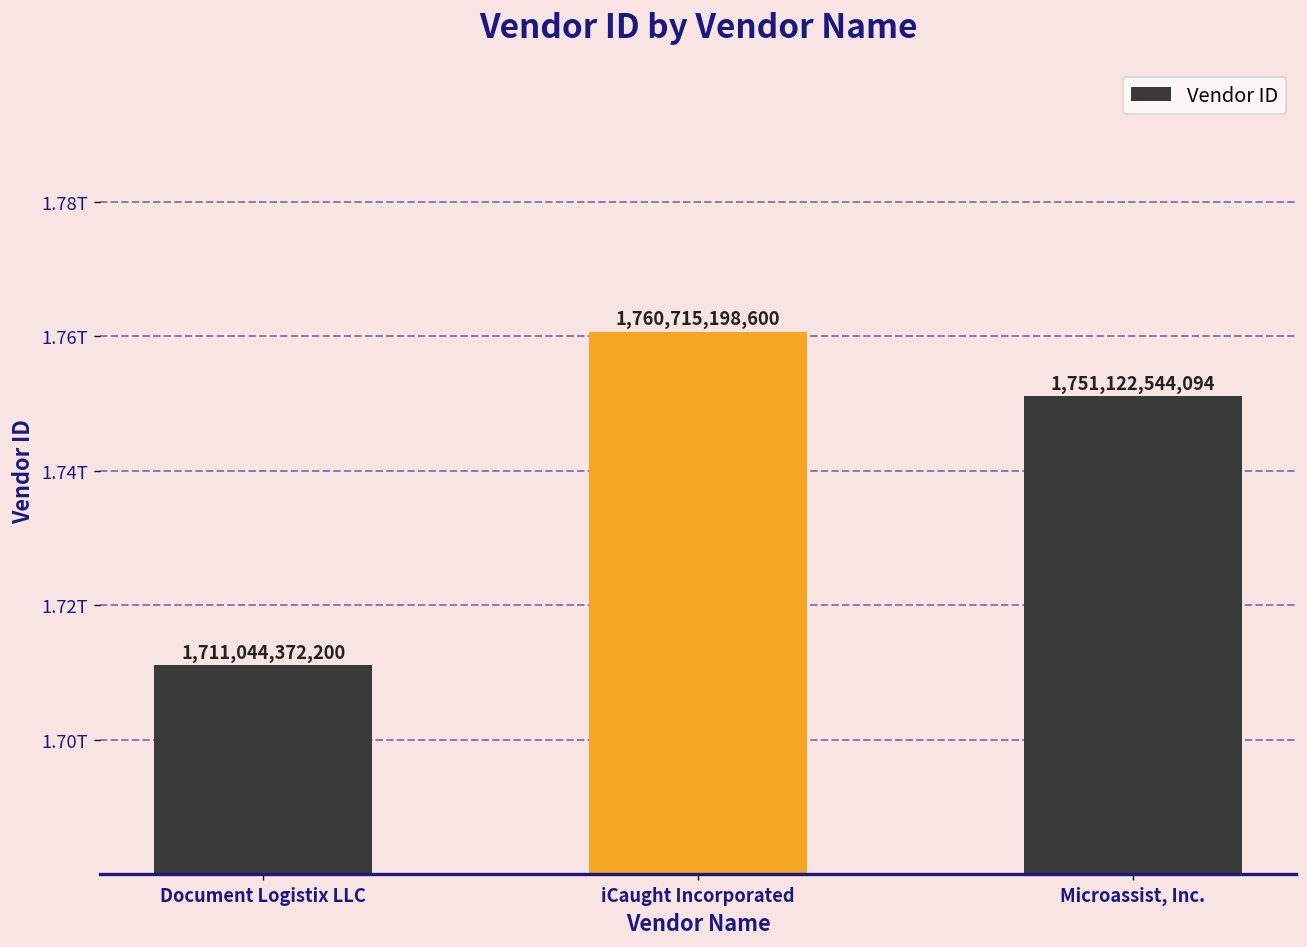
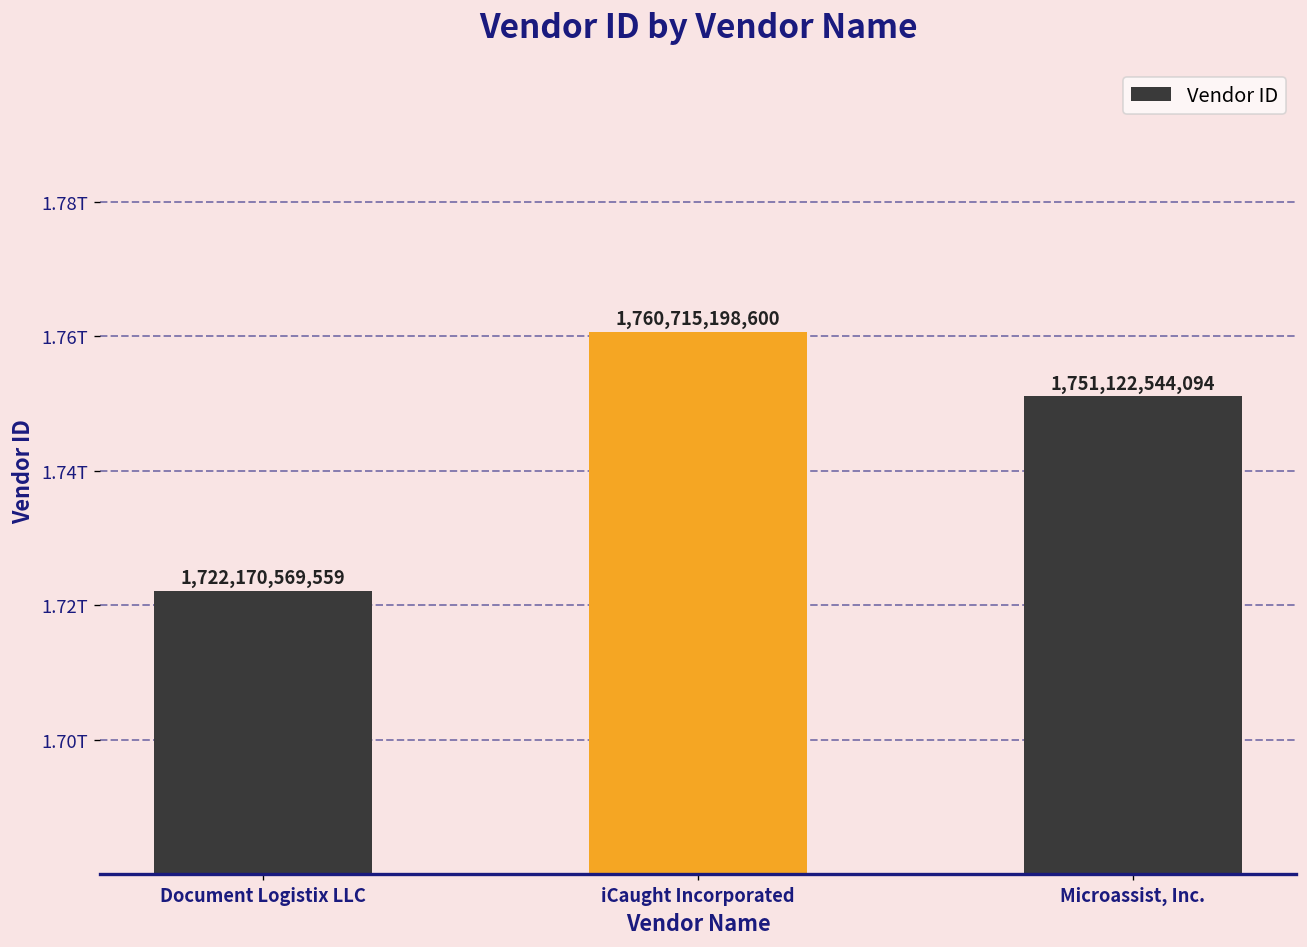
  {
-   "Document Logistix LLC": "1,711,044,372,200",
+   "Document Logistix LLC": "1,722,170,569,559",
    "iCaught Incorporated": "1,760,715,198,600",
    "Microassist, Inc.": "1,751,122,544,094"
  }
